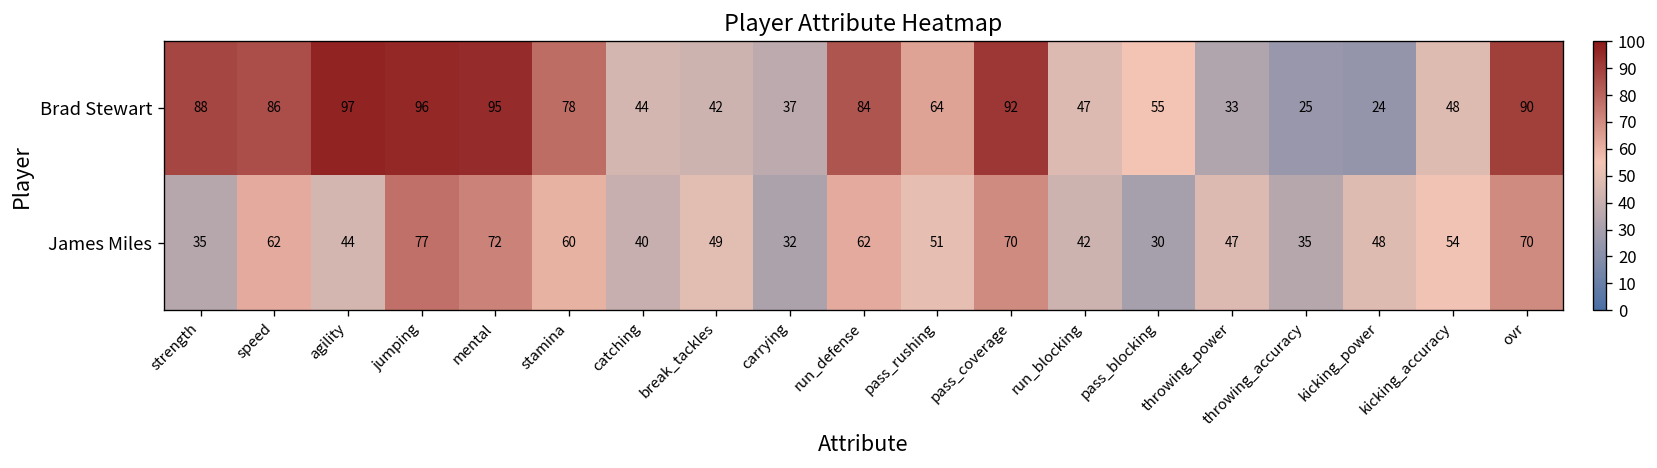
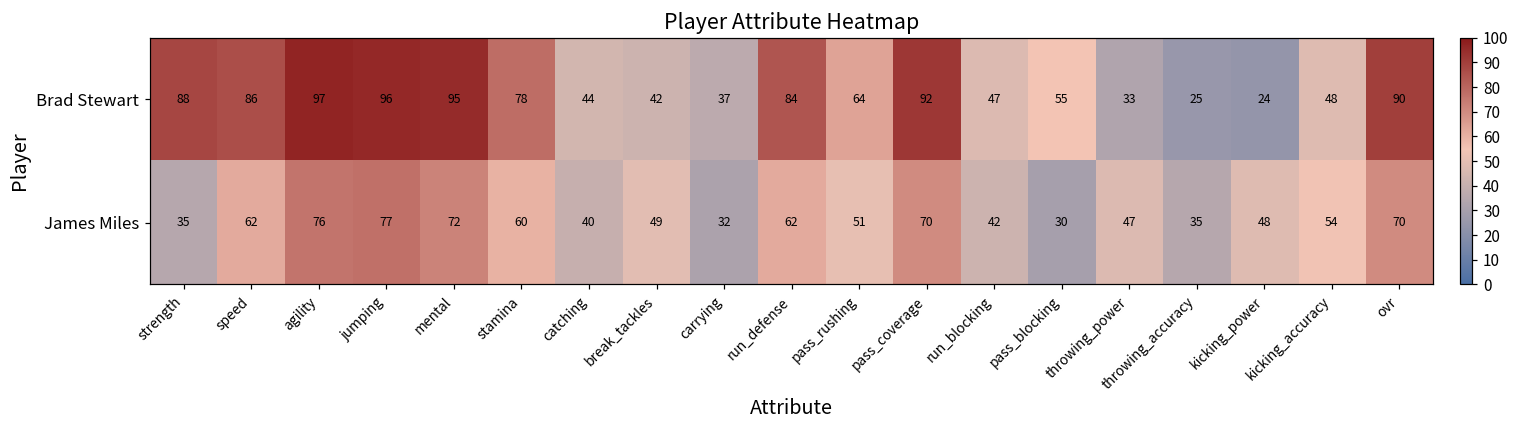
  {
    "Brad Stewart": {
      "strength": 88,
      "speed": 86,
      "agility": 97,
      "jumping": 96,
      "mental": 95,
      "stamina": 78,
      "catching": 44,
      "break_tackles": 42,
      "carrying": 37,
      "run_defense": 84,
      "pass_rushing": 64,
      "pass_coverage": 92,
      "run_blocking": 47,
      "pass_blocking": 55,
      "throwing_power": 33,
      "throwing_accuracy": 25,
      "kicking_power": 24,
      "kicking_accuracy": 48,
      "ovr": 90
    },
    "James Miles": {
      "strength": 35,
      "speed": 62,
-     "agility": 44,
+     "agility": 76,
      "jumping": 77,
      "mental": 72,
      "stamina": 60,
      "catching": 40,
      "break_tackles": 49,
      "carrying": 32,
      "run_defense": 62,
      "pass_rushing": 51,
      "pass_coverage": 70,
      "run_blocking": 42,
      "pass_blocking": 30,
      "throwing_power": 47,
      "throwing_accuracy": 35,
      "kicking_power": 48,
      "kicking_accuracy": 54,
      "ovr": 70
    }
  }
